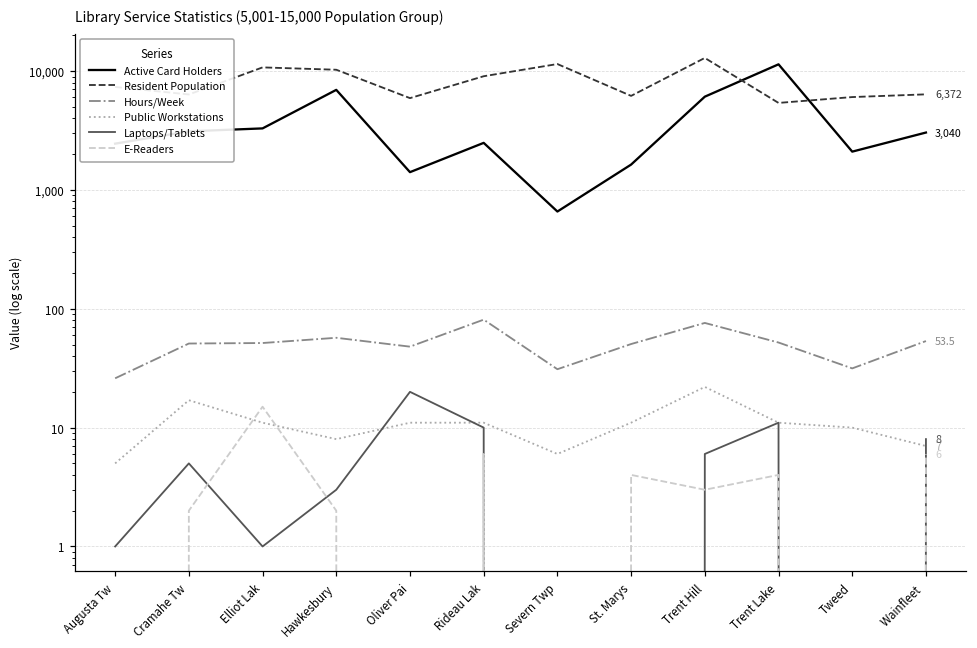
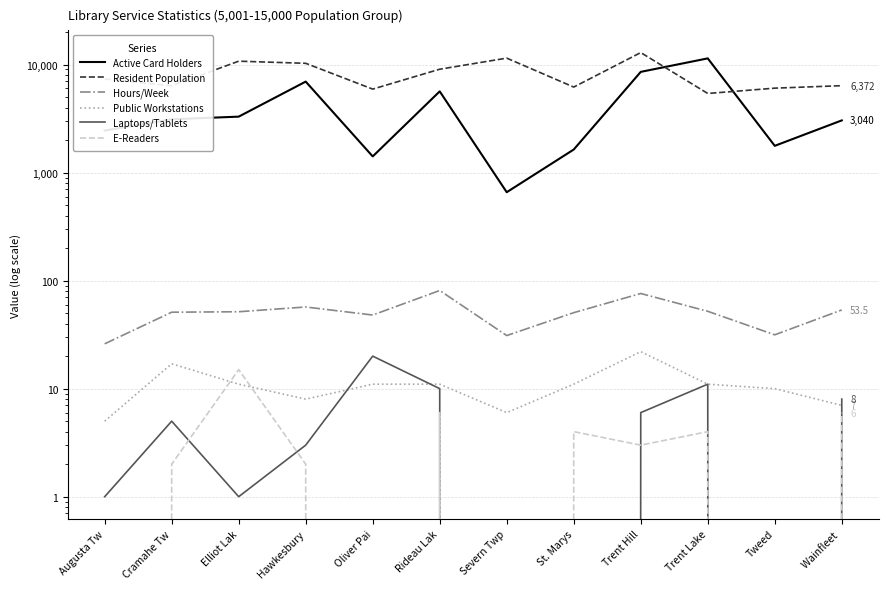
  {
    "Active Card Holders": {
      "Elliot Lak": "3,300",
      "Hawkesbury": "7,000",
      "Oliver Pai": "1,400",
-     "Rideau Lak": "2,500",
+     "Rideau Lak": "6,000",
      "Severn Twp": "700",
      "St. Marys": "1,600",
-     "Trent Hill": "6,000",
+     "Trent Hill": "9,000",
      "Trent Lake": "11,000",
-     "Tweed": "2,100"
+     "Tweed": "1,800"
    }
  }
